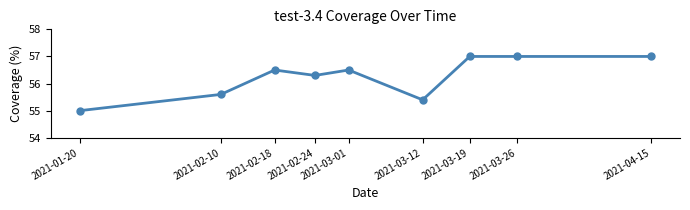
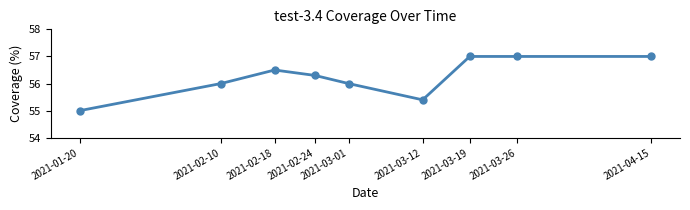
  {
    "2021-01-20": 55.0,
-   "2021-02-10": 55.6,
+   "2021-02-10": 56.0,
    "2021-02-18": 56.5,
    "2021-02-24": 56.3,
-   "2021-03-01": 56.5,
+   "2021-03-01": 56.0,
    "2021-03-12": 55.4,
    "2021-03-19": 57.0,
    "2021-03-26": 57.0,
    "2021-04-15": 57.0
  }
